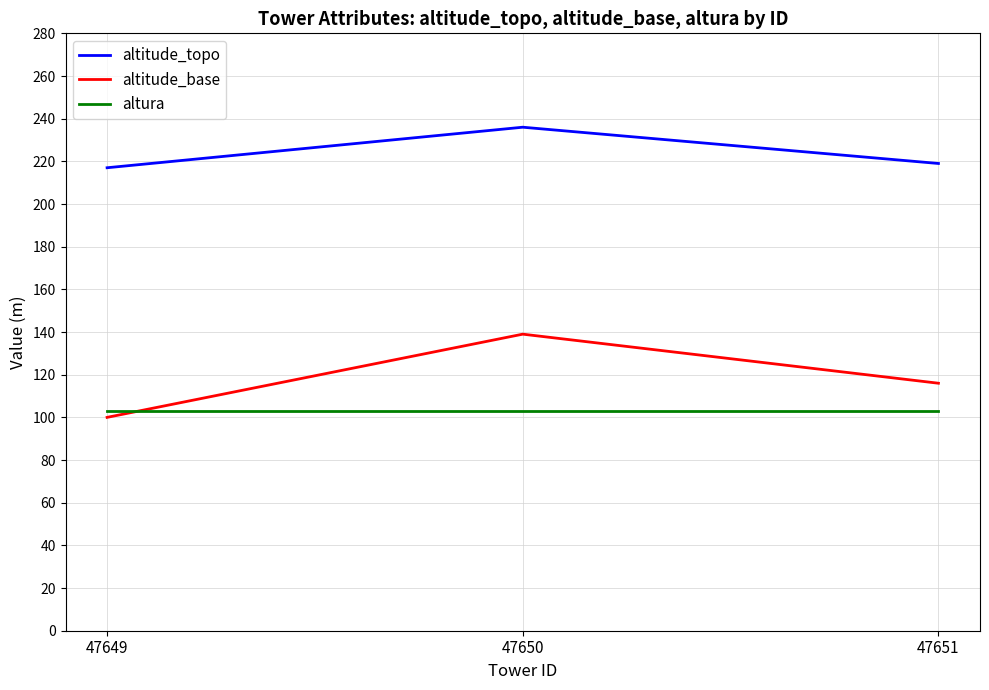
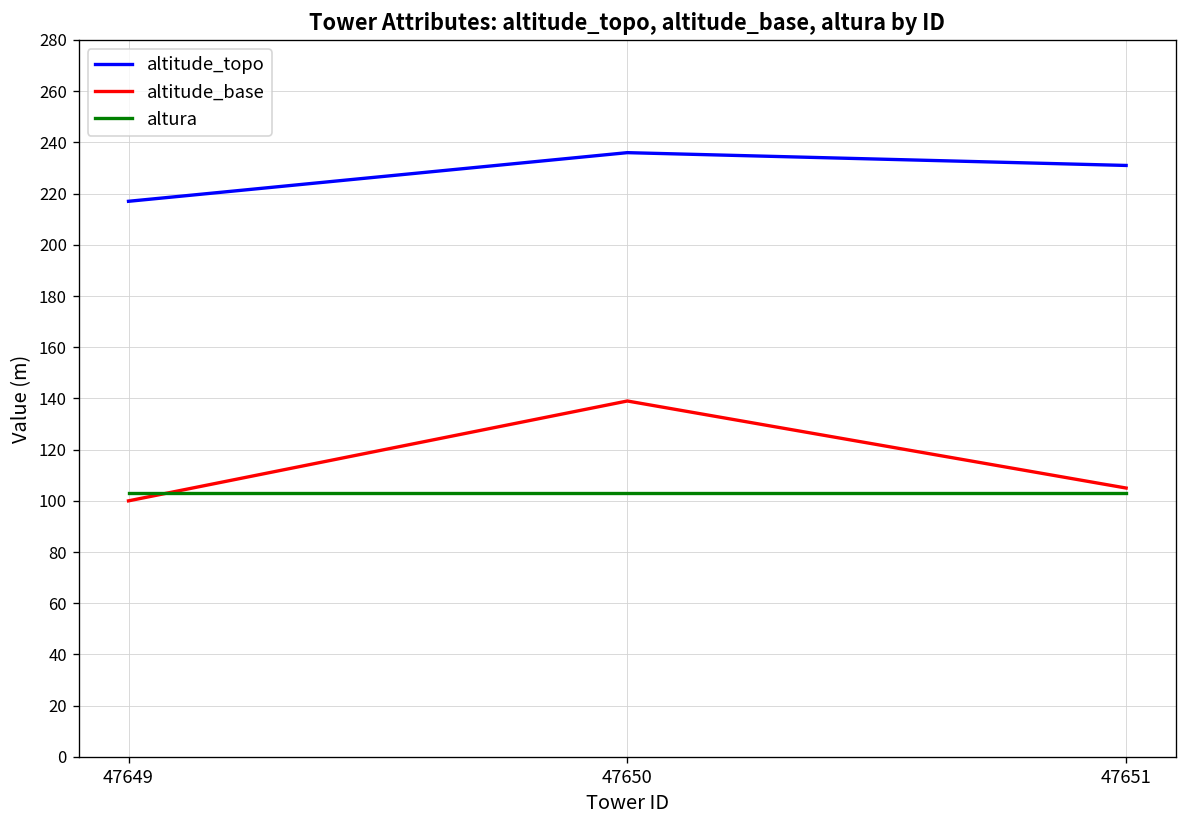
  {
    "altitude_topo": {
      "47649": 217,
      "47650": 236,
-     "47651": 219
+     "47651": 231
    },
    "altitude_base": {
      "47649": 100,
      "47650": 139,
-     "47651": 116
+     "47651": 105
    },
    "altura": {
      "47649": 103,
      "47650": 103,
      "47651": 103
    }
  }
